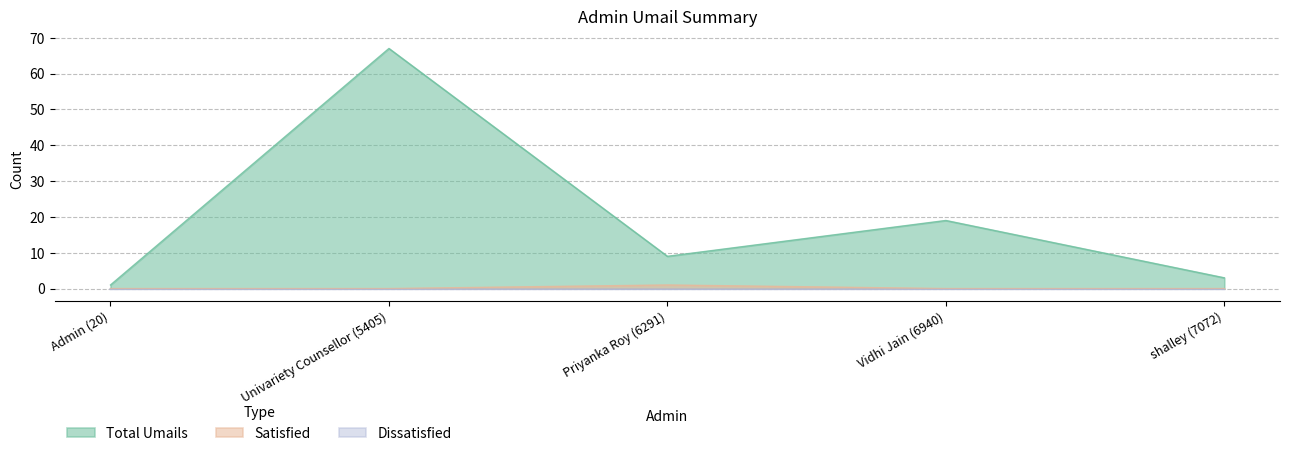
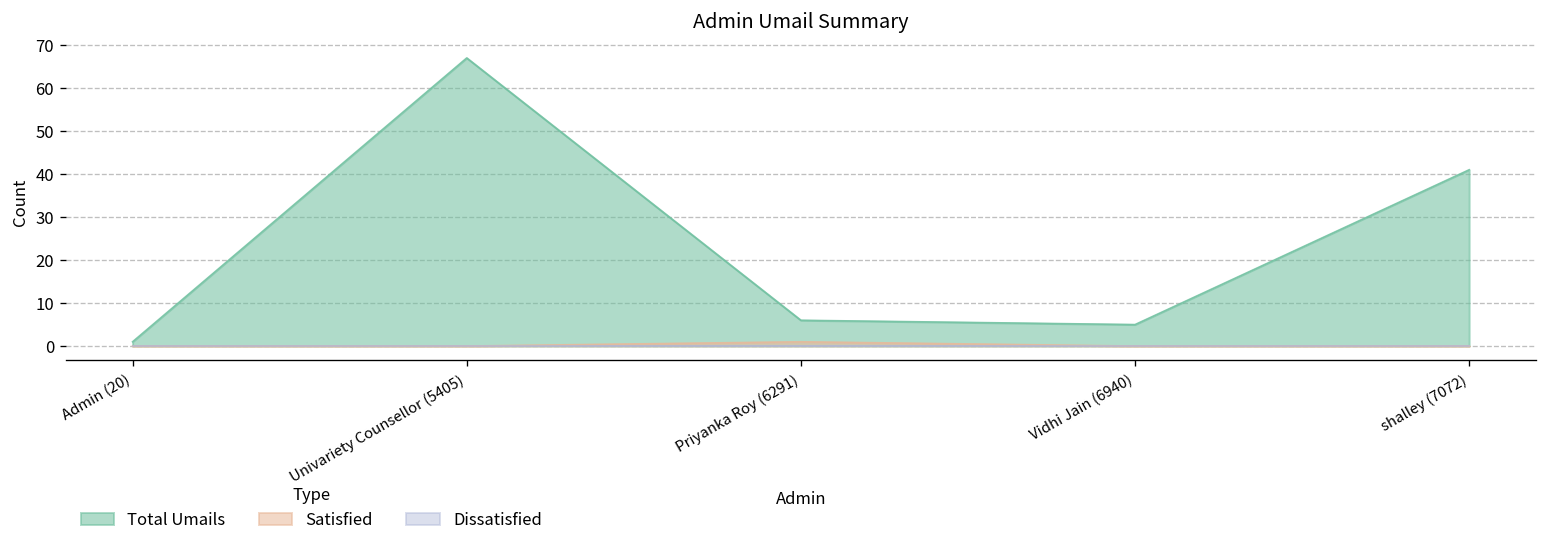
  {
    "Total Umails": {
      "Admin (20)": 1,
      "Univariety Counsellor (5405)": 67,
-     "Priyanka Roy (6291)": 9,
-     "Vidhi Jain (6940)": 19,
-     "shalley (7072)": 3
+     "Priyanka Roy (6291)": 6,
+     "Vidhi Jain (6940)": 5,
+     "shalley (7072)": 41
    },
    "Satisfied": {
      "Priyanka Roy (6291)": 1
    },
    "Dissatisfied": {
      "Priyanka Roy (6291)": 0
    }
  }
